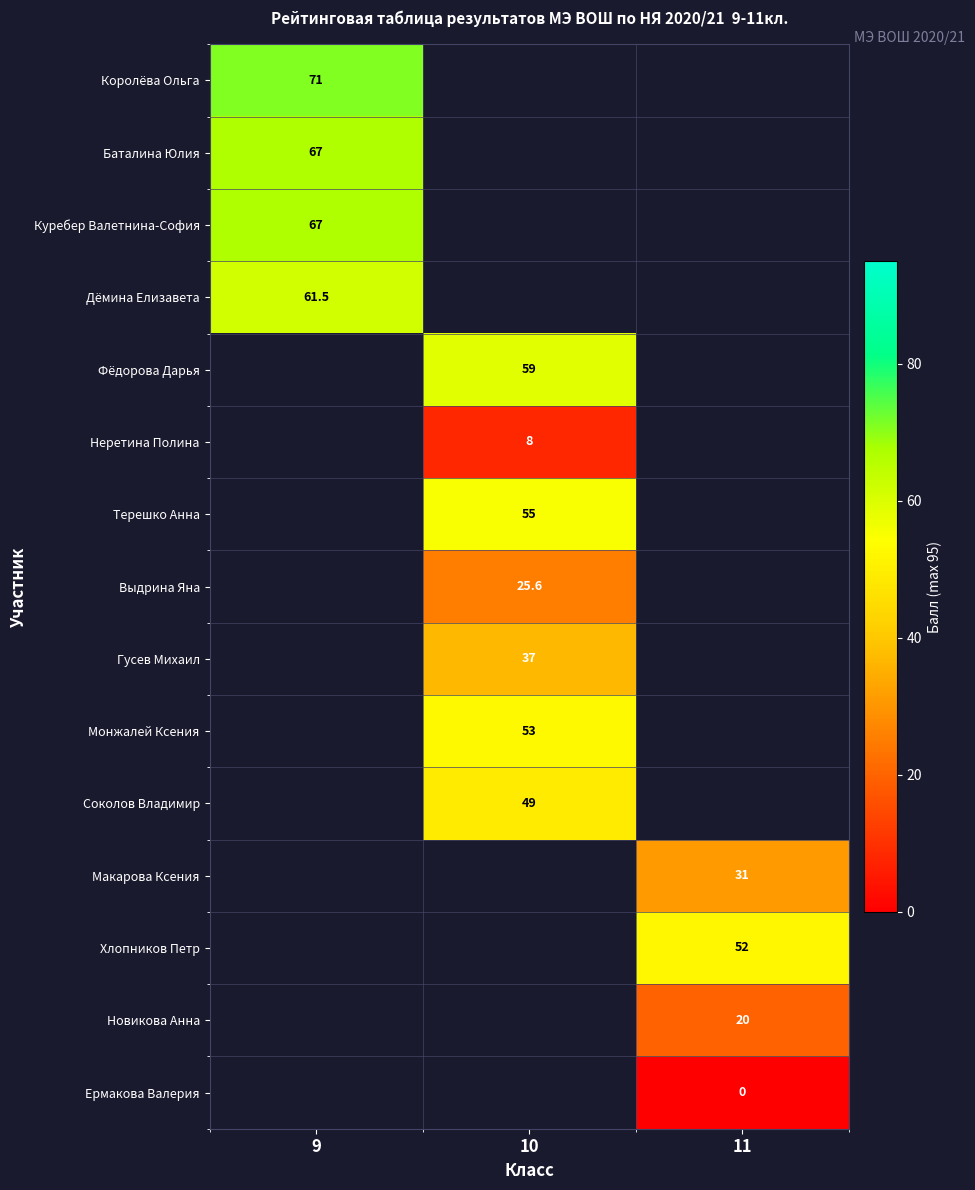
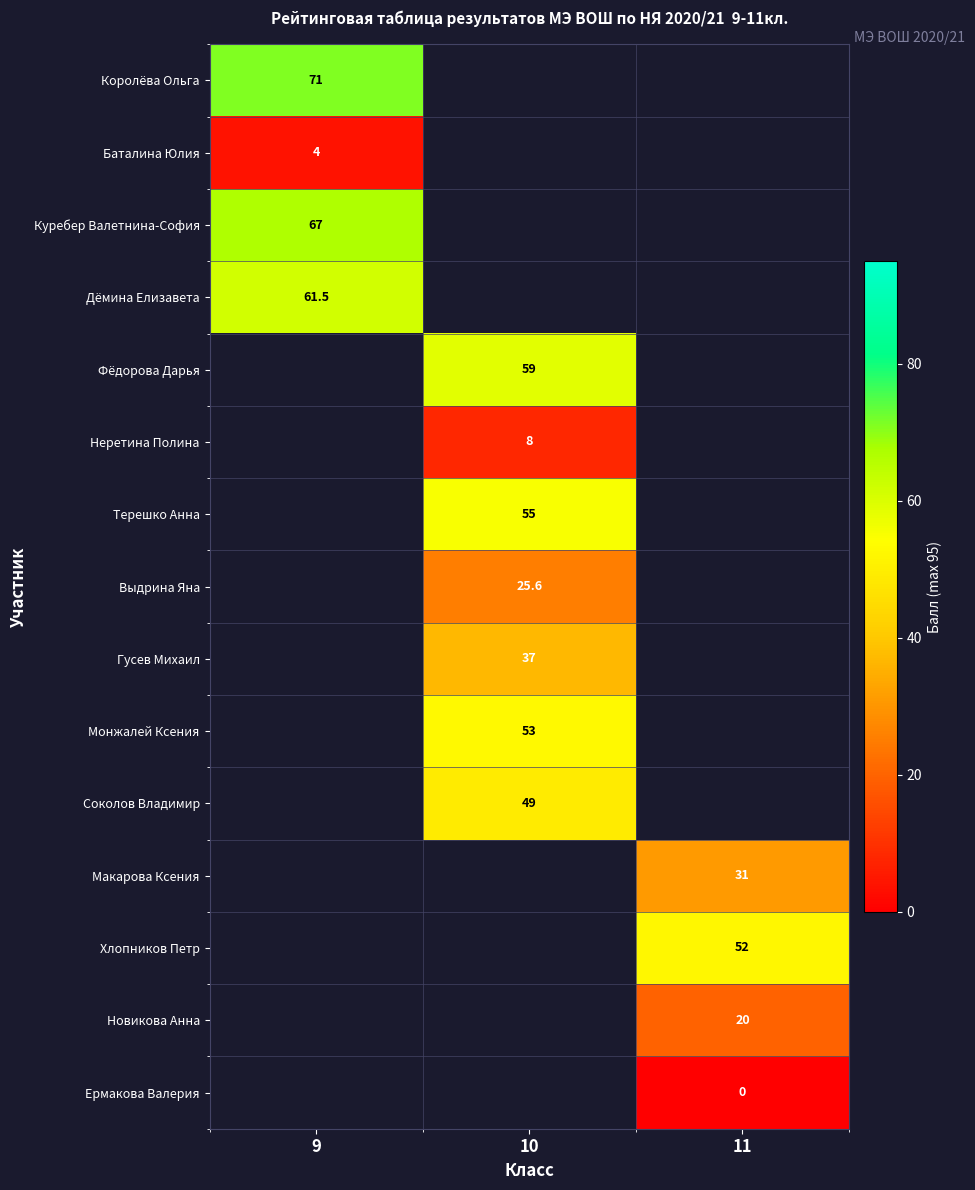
  {
    "Королёва Ольга": {
      "9": 71
    },
    "Баталина Юлия": {
-     "9": 67
+     "9": 4
    },
    "Куребер Валетнина-София": {
      "9": 67
    },
    "Дёмина Елизавета": {
      "9": 61.5
    },
    "Фёдорова Дарья": {
      "10": 59
    },
    "Неретина Полина": {
      "10": 8
    },
    "Терешко Анна": {
      "10": 55
    },
    "Выдрина Яна": {
      "10": 25.6
    },
    "Гусев Михаил": {
      "10": 37
    },
    "Монжалей Ксения": {
      "10": 53
    },
    "Соколов Владимир": {
      "10": 49
    },
    "Макарова Ксения": {
      "11": 31
    },
    "Хлопников Петр": {
      "11": 52
    },
    "Новикова Анна": {
      "11": 20
    },
    "Ермакова Валерия": {
      "11": 0
    }
  }
